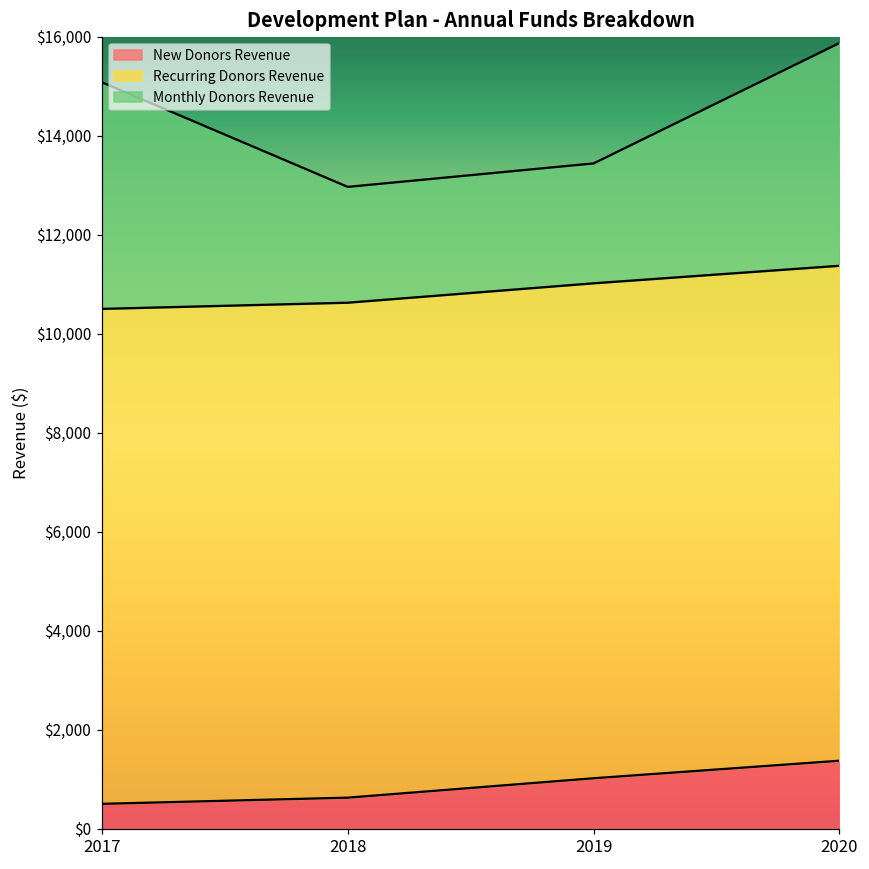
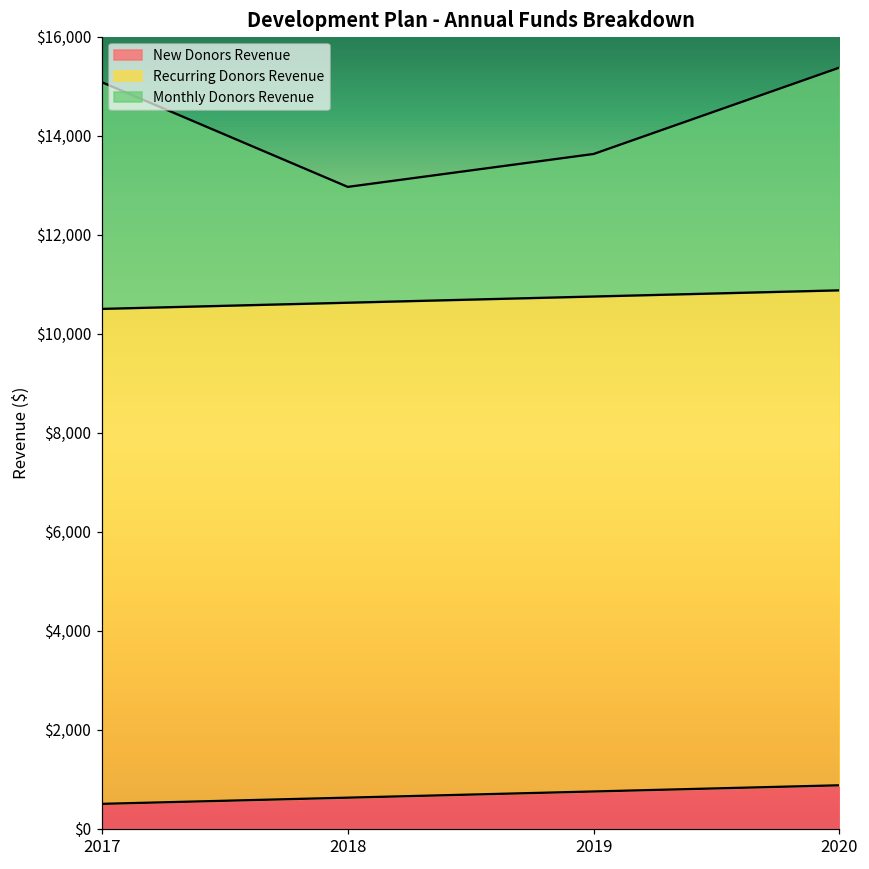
  {
    "New Donors Revenue": {
      "2017": "$500",
      "2018": "$600",
-     "2019": "$1,000",
-     "2020": "$1,400"
+     "2019": "$800",
+     "2020": "$900"
    },
    "Recurring Donors Revenue": {
      "2017": "$10,000",
      "2018": "$10,000",
      "2019": "$10,000",
      "2020": "$10,000"
    },
    "Monthly Donors Revenue": {
      "2017": "$4,600",
      "2018": "$2,300",
-     "2019": "$2,400",
+     "2019": "$2,900",
      "2020": "$4,500"
    }
  }
